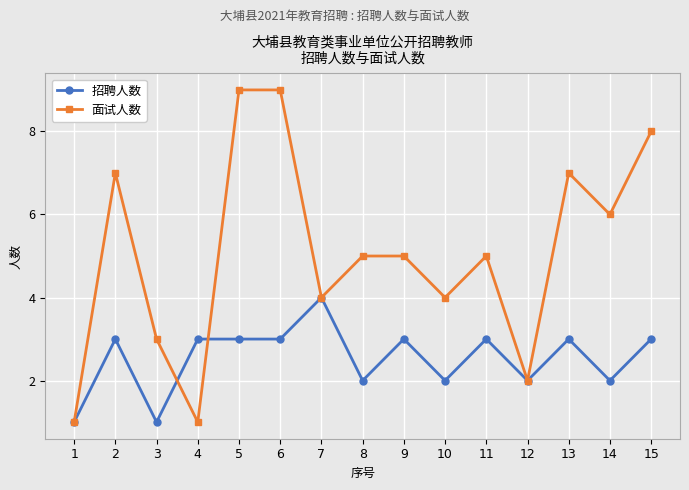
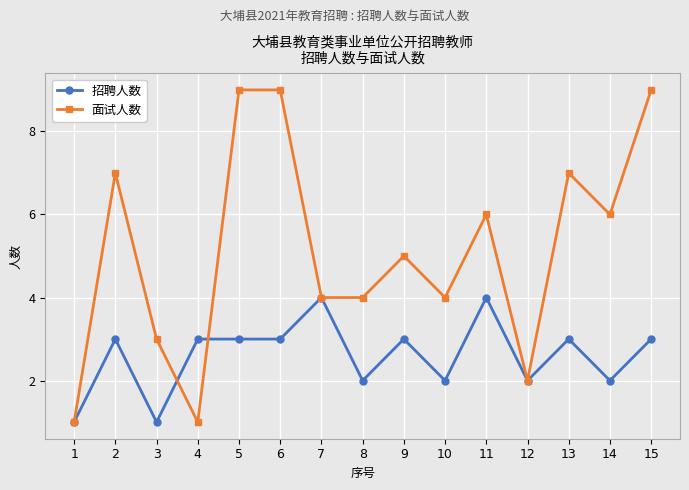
  {
    "招聘人数": {
      "2": 3,
      "3": 1,
      "4": 3,
      "5": 3,
      "6": 3,
      "8": 2,
      "9": 3,
      "10": 2,
-     "11": 3,
+     "11": 4,
      "13": 3,
      "14": 2,
      "15": 3
    },
    "面试人数": {
      "2": 7,
      "3": 3,
      "4": 1,
      "5": 9,
      "6": 9,
-     "8": 5,
+     "8": 4,
      "9": 5,
      "10": 4,
-     "11": 5,
+     "11": 6,
      "13": 7,
      "14": 6,
-     "15": 8
+     "15": 9
    }
  }
